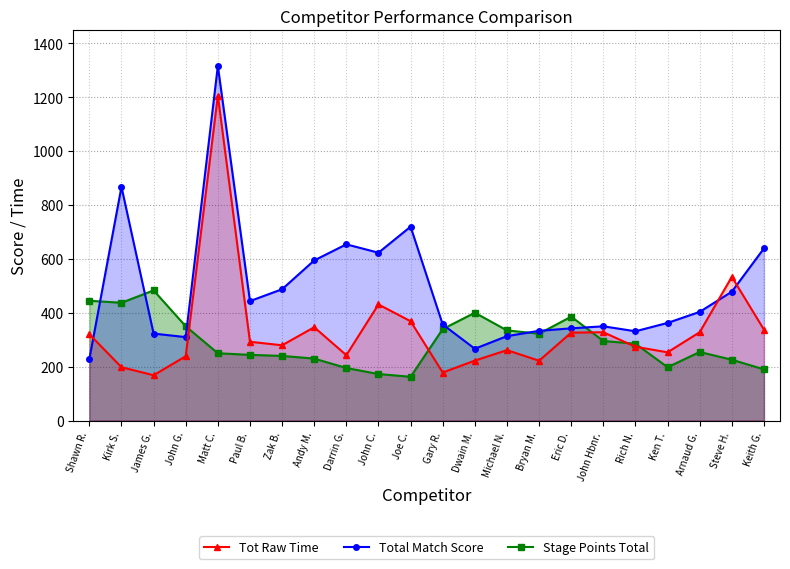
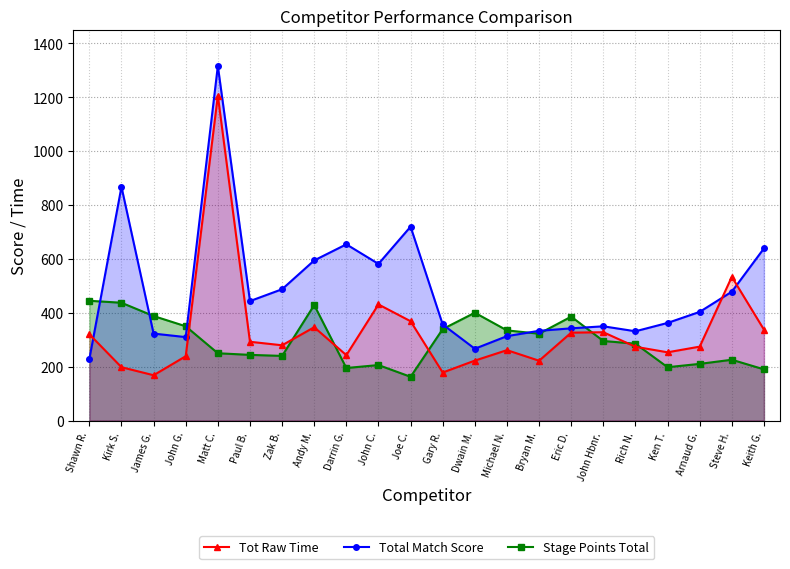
  {
    "Stage Points Total": {
      "Shawn R.": 440,
      "Kirk S.": 440,
-     "James G.": 480,
+     "James G.": 390,
      "John G.": 350,
      "Matt C.": 250,
      "Paul B.": 240,
      "Zak B.": 240,
-     "Andy M.": 230,
+     "Andy M.": 430,
      "Darrin G.": 190,
-     "John C.": 170,
+     "John C.": 210,
      "Joe C.": 160,
      "Gary R.": 340,
      "Dwain M.": 400,
      "Michael N.": 330,
      "Bryan M.": 320,
      "Eric D.": 390,
      "John Hbnr.": 300,
      "Rich N.": 290,
      "Ken T.": 200,
-     "Arnaud G.": 250,
+     "Arnaud G.": 210,
      "Steve H.": 230,
      "Keith G.": 190
    },
    "Total Match Score": {
      "Shawn R.": 230,
      "Kirk S.": 870,
      "James G.": 320,
      "John G.": 310,
      "Matt C.": 1320,
      "Paul B.": 440,
      "Zak B.": 490,
      "Andy M.": 590,
      "Darrin G.": 650,
-     "John C.": 620,
+     "John C.": 580,
      "Joe C.": 720,
      "Gary R.": 360,
      "Dwain M.": 270,
      "Michael N.": 310,
      "Bryan M.": 330,
      "Eric D.": 340,
      "John Hbnr.": 350,
      "Rich N.": 330,
      "Ken T.": 360,
      "Arnaud G.": 400,
      "Steve H.": 480,
      "Keith G.": 640
    },
    "Tot Raw Time": {
      "Shawn R.": 320,
      "Kirk S.": 200,
      "James G.": 170,
      "John G.": 240,
      "Matt C.": 1210,
      "Paul B.": 290,
      "Zak B.": 280,
      "Andy M.": 350,
      "Darrin G.": 240,
      "John C.": 430,
      "Joe C.": 370,
      "Gary R.": 180,
      "Dwain M.": 220,
      "Michael N.": 260,
      "Bryan M.": 220,
      "Eric D.": 330,
      "John Hbnr.": 330,
      "Rich N.": 270,
      "Ken T.": 250,
-     "Arnaud G.": 330,
+     "Arnaud G.": 270,
      "Steve H.": 530,
      "Keith G.": 340
    }
  }
